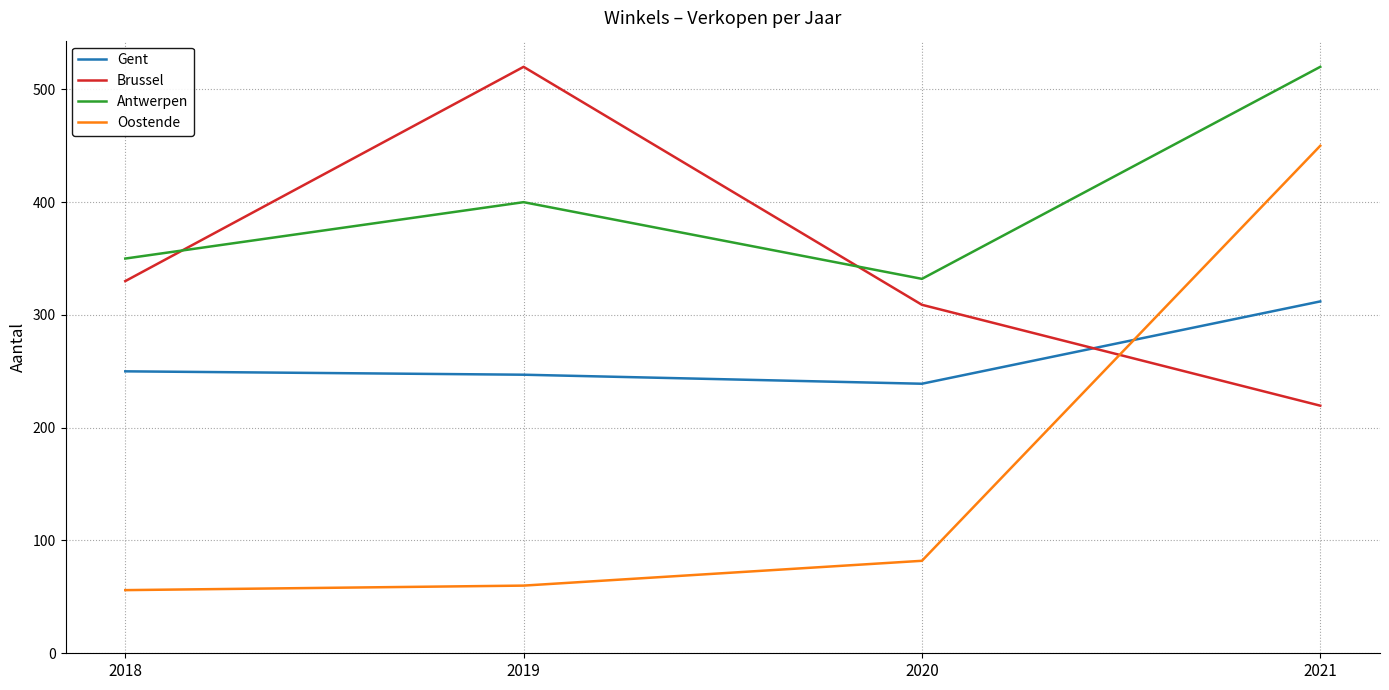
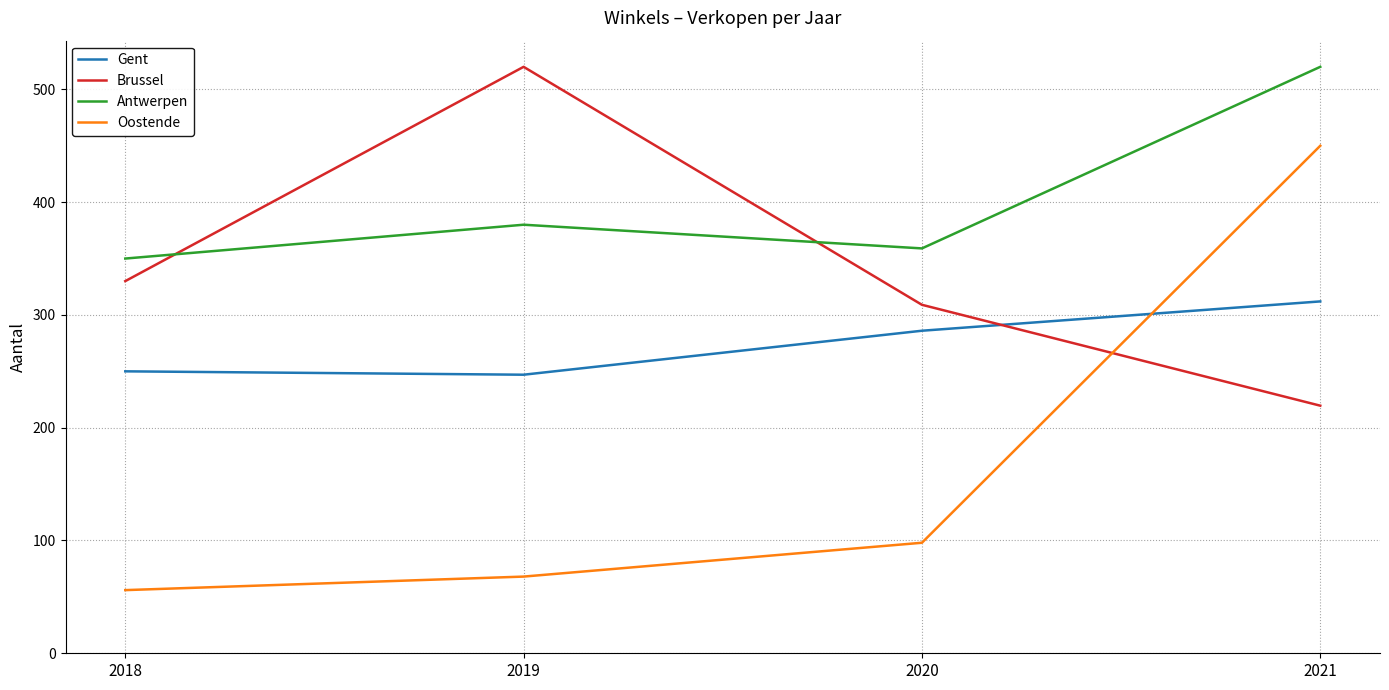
  {
    "Gent": {
      "2018": 250,
      "2019": 247,
-     "2020": 239,
+     "2020": 286,
      "2021": 312
    },
    "Brussel": {
      "2018": 330,
      "2019": 520,
      "2020": 309,
      "2021": 220
    },
    "Antwerpen": {
      "2018": 350,
-     "2019": 400,
-     "2020": 332,
+     "2019": 380,
+     "2020": 359,
      "2021": 520
    },
    "Oostende": {
      "2018": 56,
-     "2019": 60,
-     "2020": 82,
+     "2019": 68,
+     "2020": 98,
      "2021": 450
    }
  }
